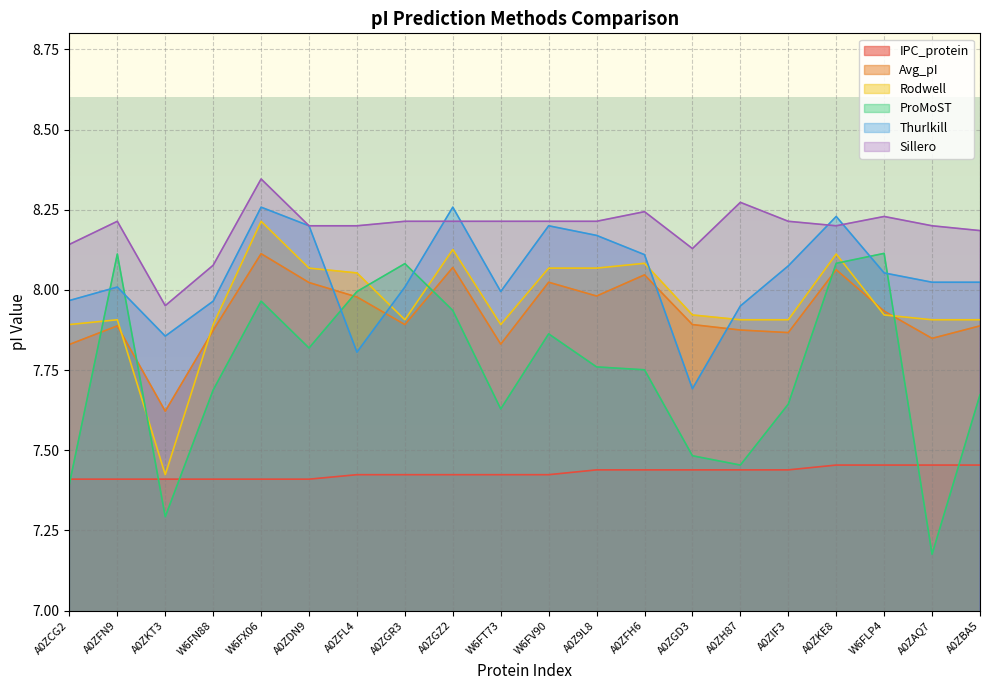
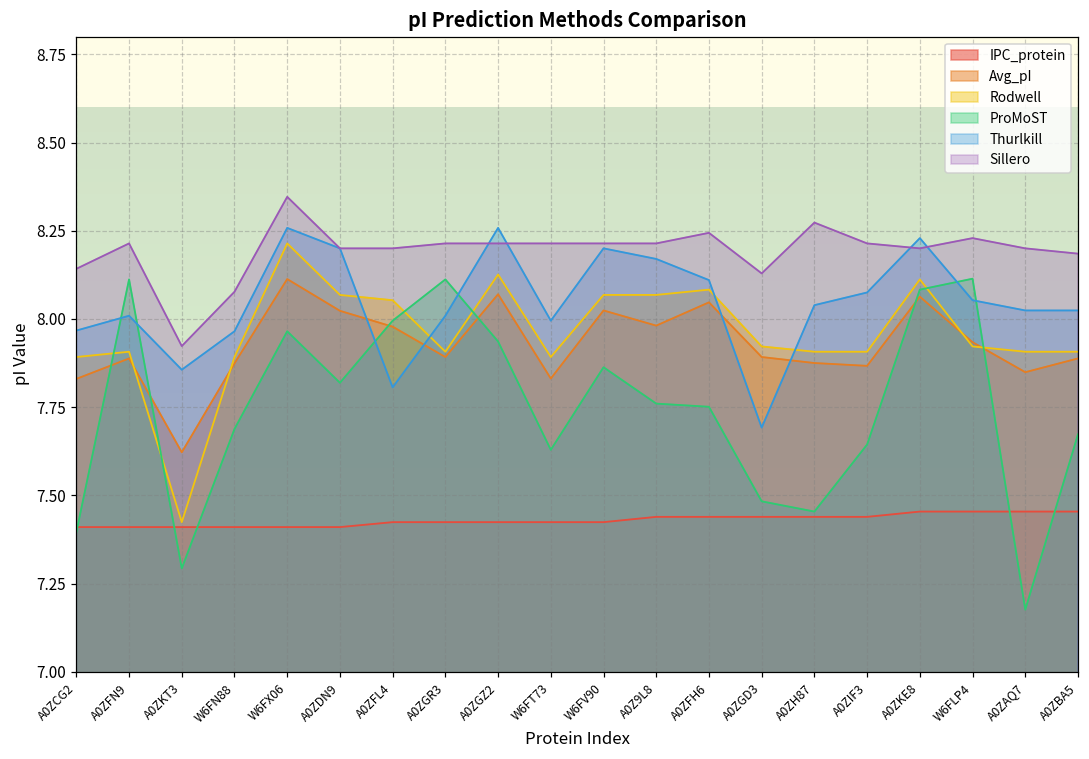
  {
    "ProMoST": {
      "A0ZCG2": 7.40,
      "A0ZFN9": 8.11,
      "A0ZKT3": 7.29,
      "W6FN88": 7.69,
      "W6FX06": 7.97,
      "A0ZDN9": 7.82,
      "A0ZFL4": 8.00,
-     "A0ZGR3": 8.08,
+     "A0ZGR3": 8.11,
      "A0ZGZ2": 7.94,
      "W6FT73": 7.63,
      "W6FV90": 7.86,
      "A0Z9L8": 7.76,
      "A0ZFH6": 7.75,
      "A0ZGD3": 7.48,
      "A0ZH87": 7.45,
      "A0ZIF3": 7.64,
      "A0ZKE8": 8.08,
      "W6FLP4": 8.11,
      "A0ZAQ7": 7.18,
      "A0ZBA5": 7.67
    },
    "Thurlkill": {
      "A0ZCG2": 7.97,
      "A0ZFN9": 8.01,
      "A0ZKT3": 7.86,
      "W6FN88": 7.97,
      "W6FX06": 8.26,
      "A0ZFL4": 7.81,
      "A0ZGR3": 8.01,
      "A0ZGZ2": 8.26,
      "W6FT73": 8.00,
      "W6FV90": 8.20,
      "A0Z9L8": 8.17,
      "A0ZFH6": 8.11,
      "A0ZGD3": 7.69,
-     "A0ZH87": 7.95,
+     "A0ZH87": 8.04,
      "A0ZIF3": 8.08,
      "A0ZKE8": 8.23,
      "W6FLP4": 8.05,
      "A0ZAQ7": 8.02,
      "A0ZBA5": 8.02
    },
    "Sillero": {
      "A0ZCG2": 8.14,
      "A0ZFN9": 8.21,
-     "A0ZKT3": 7.95,
+     "A0ZKT3": 7.92,
      "W6FN88": 8.08,
      "W6FX06": 8.35,
      "A0ZFL4": 8.20,
      "A0ZGR3": 8.21,
      "A0ZGZ2": 8.21,
      "W6FT73": 8.21,
      "W6FV90": 8.21,
      "A0Z9L8": 8.21,
      "A0ZFH6": 8.24,
      "A0ZGD3": 8.13,
      "A0ZH87": 8.27,
      "A0ZIF3": 8.21,
      "A0ZKE8": 8.20,
      "W6FLP4": 8.23,
      "A0ZAQ7": 8.20,
      "A0ZBA5": 8.19
    }
  }
